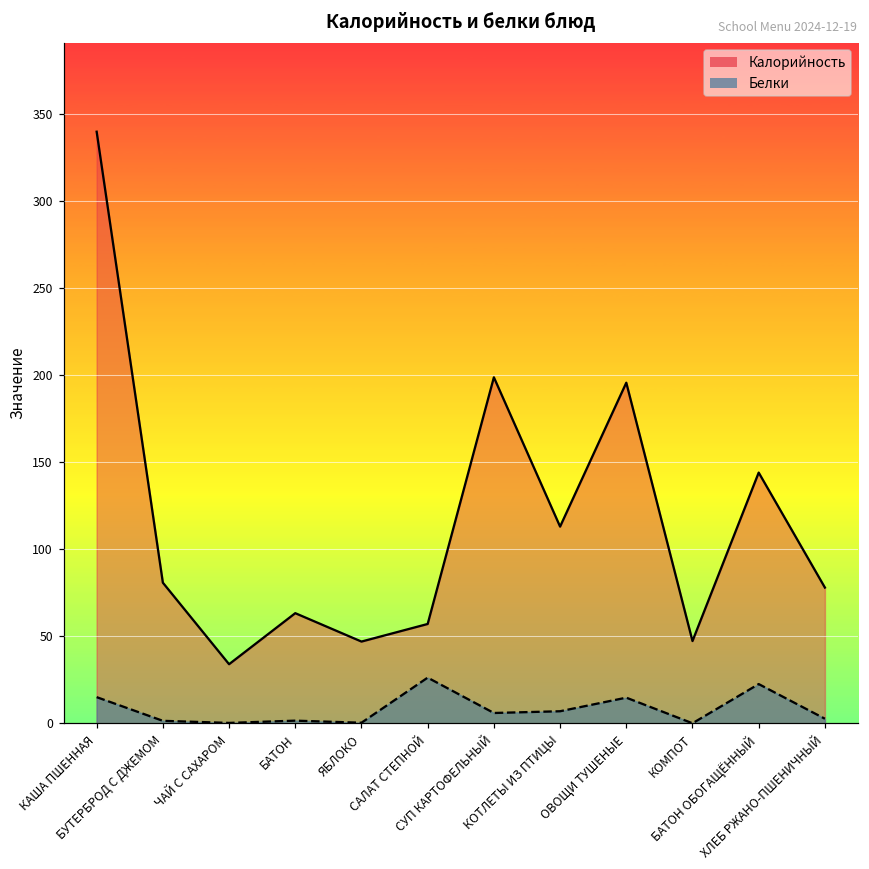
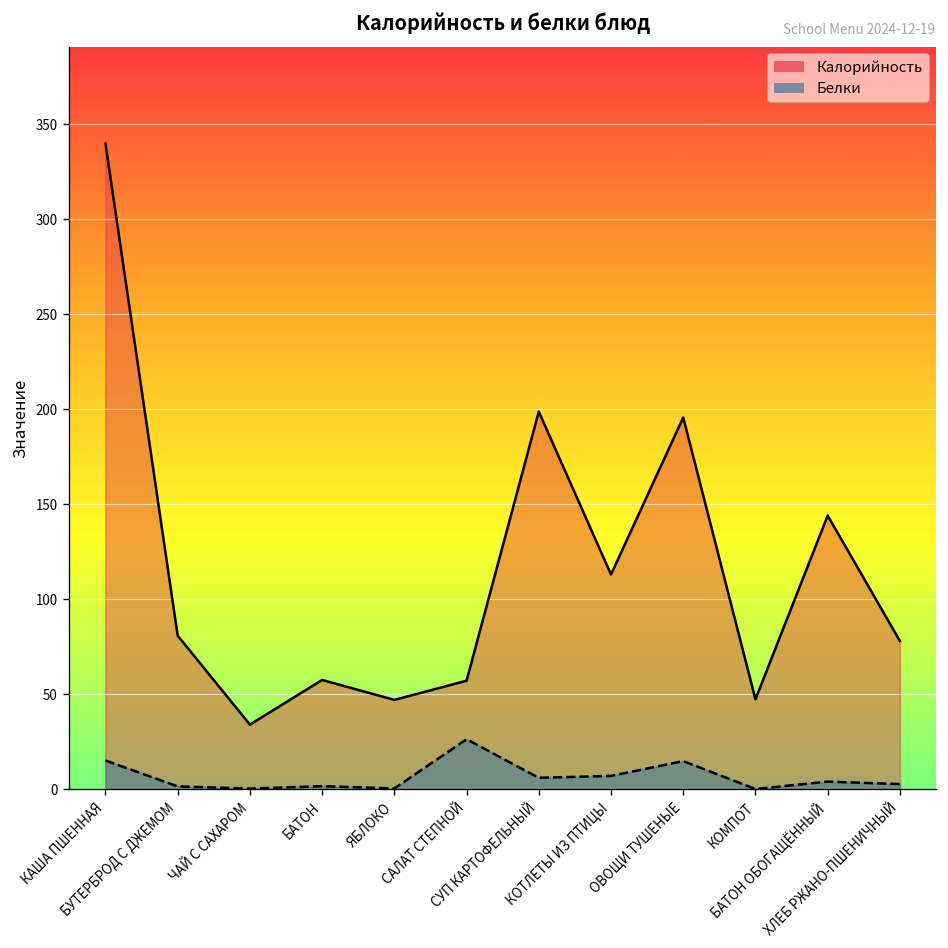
  {
    "Калорийность": {
      "КАША ПШЕННАЯ": 340,
      "БУТЕРБРОД С ДЖЕМОМ": 81,
      "ЧАЙ С САХАРОМ": 34,
-     "БАТОН": 63,
+     "БАТОН": 58,
      "ЯБЛОКО": 47,
      "САЛАТ СТЕПНОЙ": 57,
      "СУП КАРТОФЕЛЬНЫЙ": 199,
      "КОТЛЕТЫ ИЗ ПТИЦЫ": 113,
      "ОВОЩИ ТУШЕНЫЕ": 196,
      "КОМПОТ": 47,
      "БАТОН ОБОГАЩЁННЫЙ": 144,
      "ХЛЕБ РЖАНО-ПШЕНИЧНЫЙ": 78
    },
    "Белки": {
      "КАША ПШЕННАЯ": 15,
      "БУТЕРБРОД С ДЖЕМОМ": 2,
      "ЧАЙ С САХАРОМ": 0,
      "БАТОН": 2,
      "ЯБЛОКО": 0,
      "САЛАТ СТЕПНОЙ": 26,
      "СУП КАРТОФЕЛЬНЫЙ": 6,
      "КОТЛЕТЫ ИЗ ПТИЦЫ": 7,
      "ОВОЩИ ТУШЕНЫЕ": 15,
      "КОМПОТ": 0,
-     "БАТОН ОБОГАЩЁННЫЙ": 23,
+     "БАТОН ОБОГАЩЁННЫЙ": 4,
      "ХЛЕБ РЖАНО-ПШЕНИЧНЫЙ": 3
    }
  }
